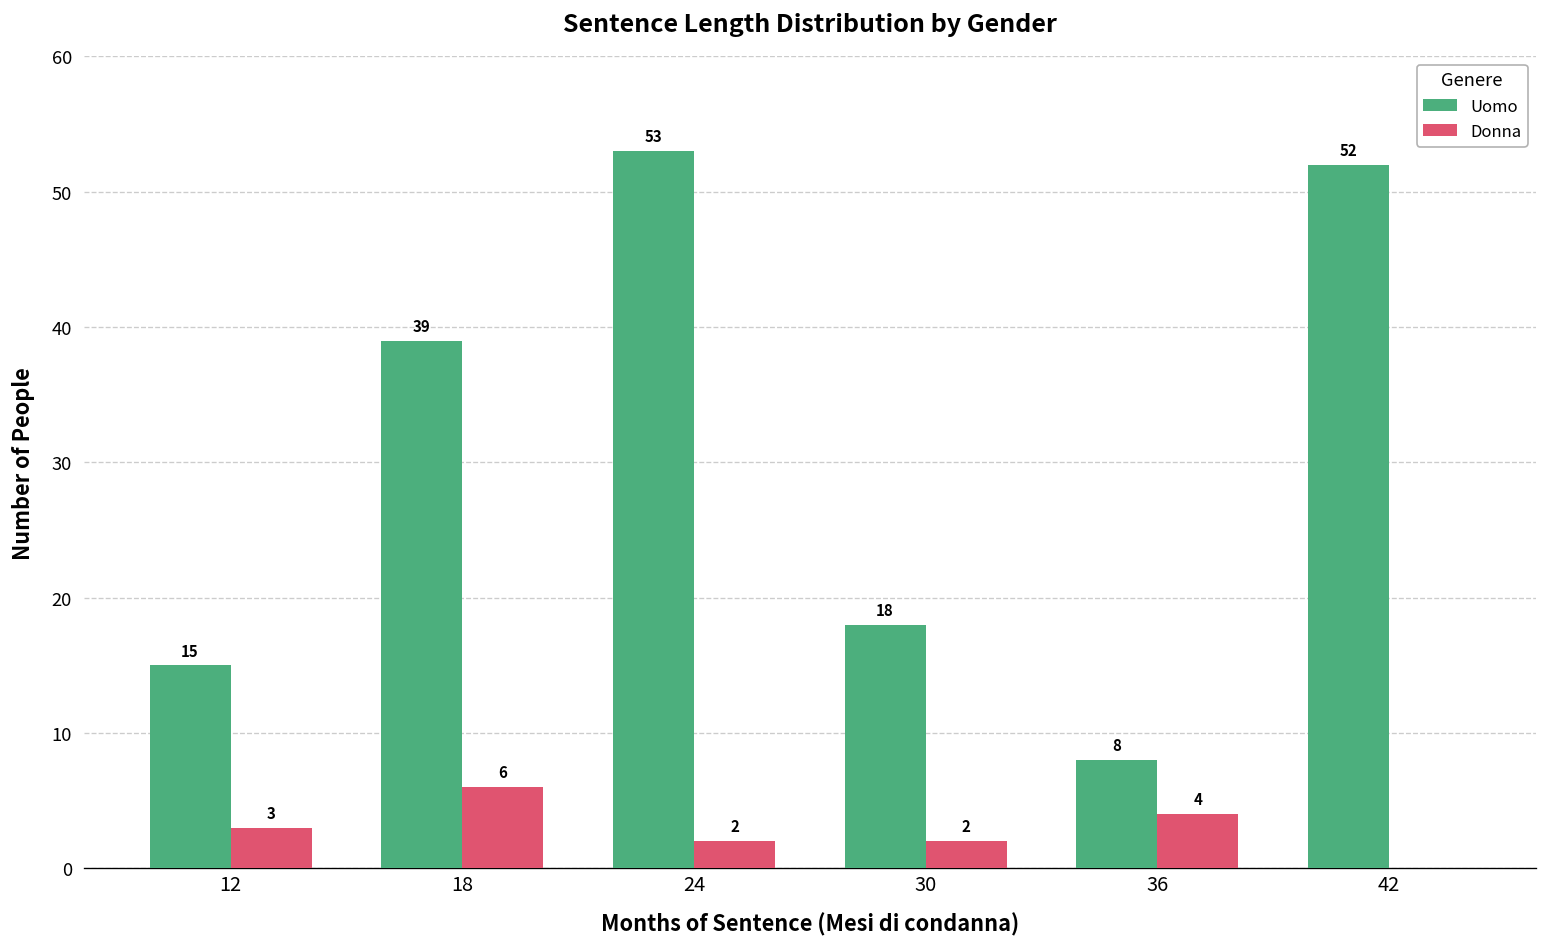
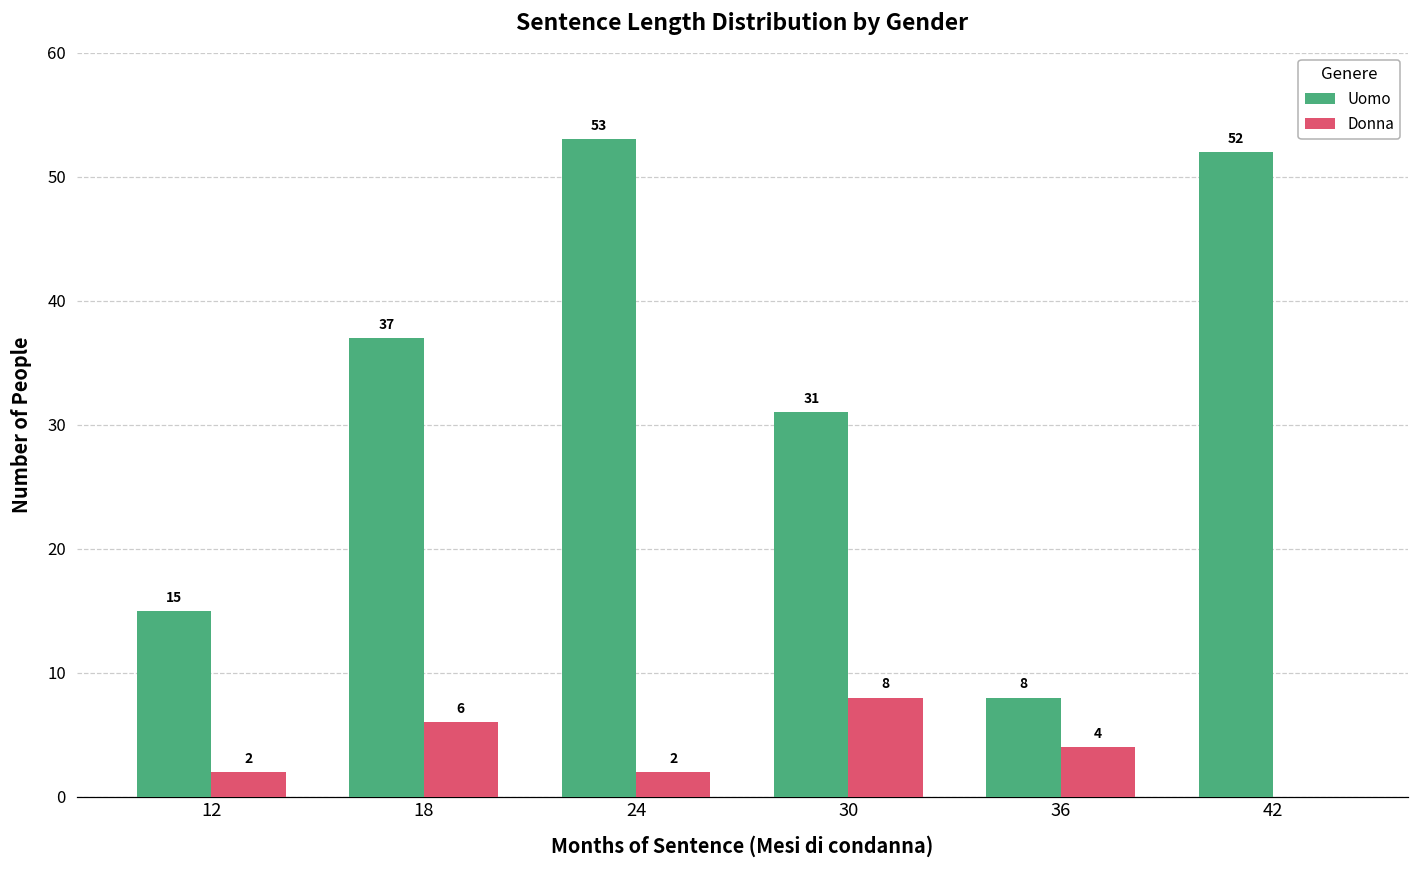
  {
    "Uomo": {
      "12": 15,
-     "18": 39,
+     "18": 37,
      "24": 53,
-     "30": 18,
+     "30": 31,
      "36": 8,
      "42": 52
    },
    "Donna": {
-     "12": 3,
+     "12": 2,
      "18": 6,
      "24": 2,
-     "30": 2,
+     "30": 8,
      "36": 4
    }
  }
